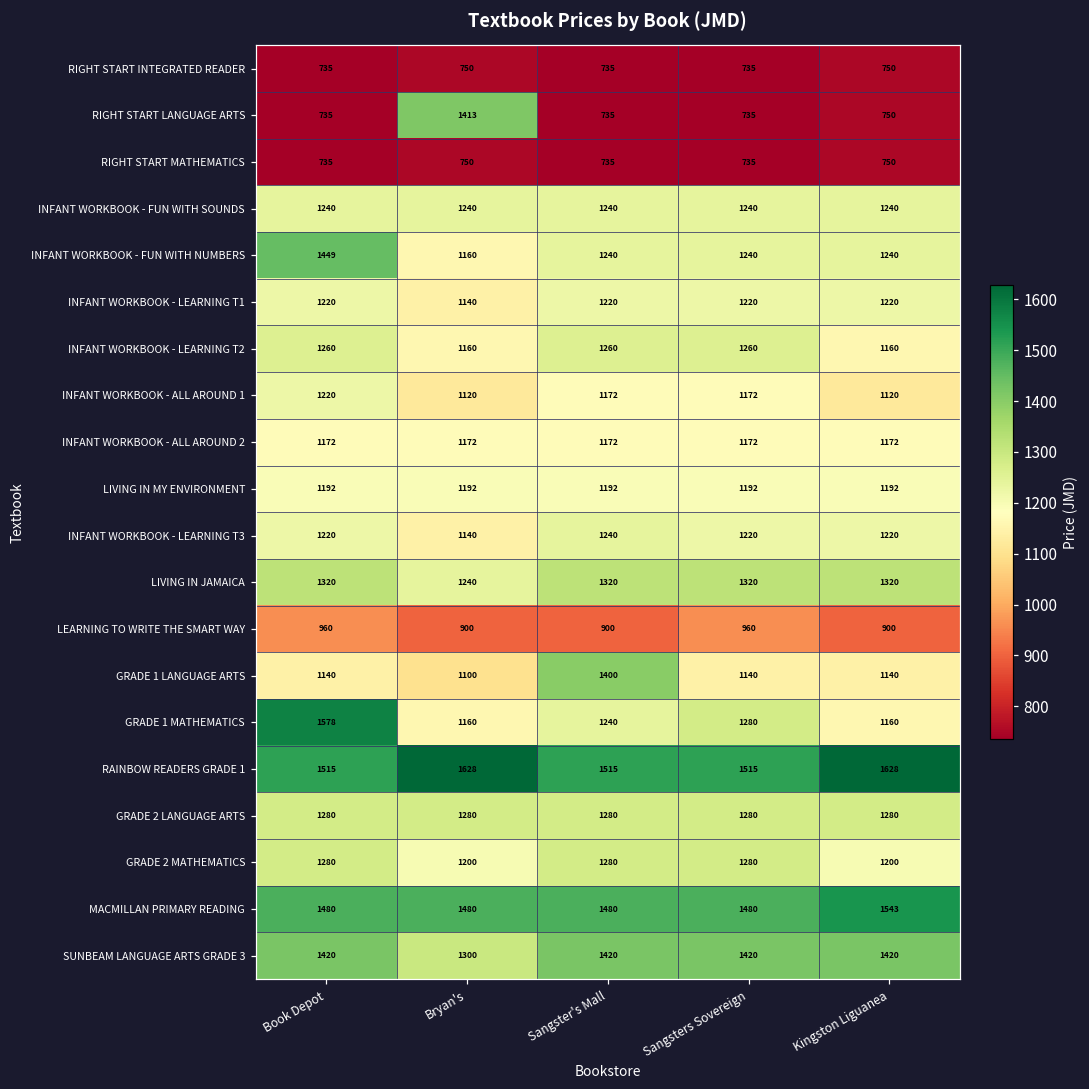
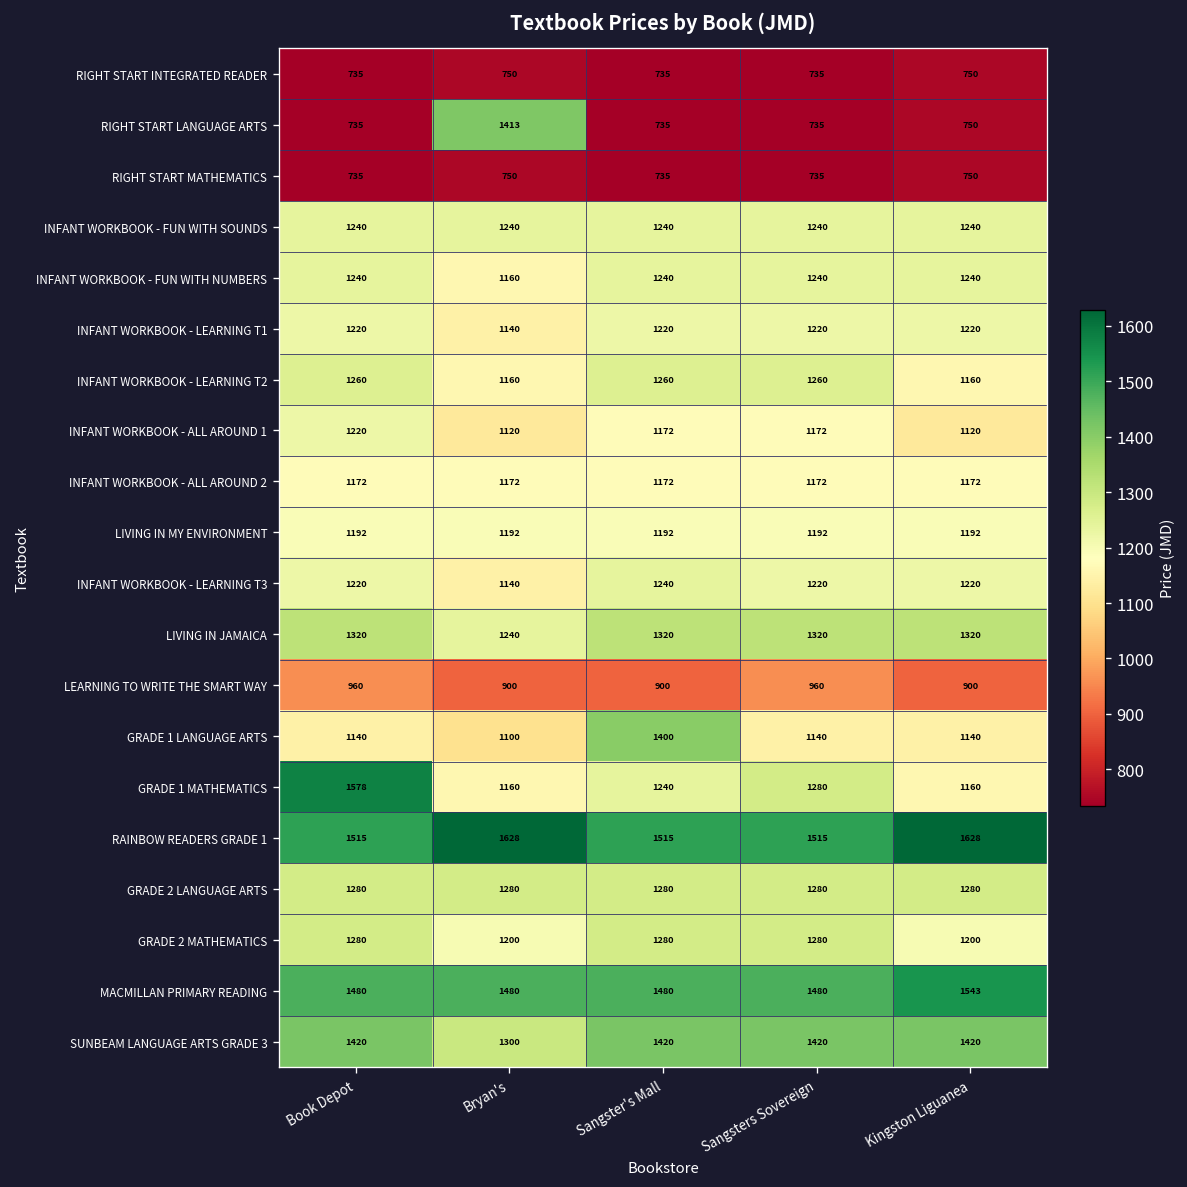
  {
    "RIGHT START INTEGRATED READER": {
      "Book Depot": 735,
      "Bryan's": 750,
      "Sangster's Mall": 735,
      "Sangsters Sovereign": 735,
      "Kingston Liguanea": 750
    },
    "RIGHT START LANGUAGE ARTS": {
      "Book Depot": 735,
      "Bryan's": 1413,
      "Sangster's Mall": 735,
      "Sangsters Sovereign": 735,
      "Kingston Liguanea": 750
    },
    "RIGHT START MATHEMATICS": {
      "Book Depot": 735,
      "Bryan's": 750,
      "Sangster's Mall": 735,
      "Sangsters Sovereign": 735,
      "Kingston Liguanea": 750
    },
    "INFANT WORKBOOK - FUN WITH SOUNDS": {
      "Book Depot": 1240,
      "Bryan's": 1240,
      "Sangster's Mall": 1240,
      "Sangsters Sovereign": 1240,
      "Kingston Liguanea": 1240
    },
    "INFANT WORKBOOK - FUN WITH NUMBERS": {
-     "Book Depot": 1449,
+     "Book Depot": 1240,
      "Bryan's": 1160,
      "Sangster's Mall": 1240,
      "Sangsters Sovereign": 1240,
      "Kingston Liguanea": 1240
    },
    "INFANT WORKBOOK - LEARNING T1": {
      "Book Depot": 1220,
      "Bryan's": 1140,
      "Sangster's Mall": 1220,
      "Sangsters Sovereign": 1220,
      "Kingston Liguanea": 1220
    },
    "INFANT WORKBOOK - LEARNING T2": {
      "Book Depot": 1260,
      "Bryan's": 1160,
      "Sangster's Mall": 1260,
      "Sangsters Sovereign": 1260,
      "Kingston Liguanea": 1160
    },
    "INFANT WORKBOOK - ALL AROUND 1": {
      "Book Depot": 1220,
      "Bryan's": 1120,
      "Sangster's Mall": 1172,
      "Sangsters Sovereign": 1172,
      "Kingston Liguanea": 1120
    },
    "INFANT WORKBOOK - ALL AROUND 2": {
      "Book Depot": 1172,
      "Bryan's": 1172,
      "Sangster's Mall": 1172,
      "Sangsters Sovereign": 1172,
      "Kingston Liguanea": 1172
    },
    "LIVING IN MY ENVIRONMENT": {
      "Book Depot": 1192,
      "Bryan's": 1192,
      "Sangster's Mall": 1192,
      "Sangsters Sovereign": 1192,
      "Kingston Liguanea": 1192
    },
    "INFANT WORKBOOK - LEARNING T3": {
      "Book Depot": 1220,
      "Bryan's": 1140,
      "Sangster's Mall": 1240,
      "Sangsters Sovereign": 1220,
      "Kingston Liguanea": 1220
    },
    "LIVING IN JAMAICA": {
      "Book Depot": 1320,
      "Bryan's": 1240,
      "Sangster's Mall": 1320,
      "Sangsters Sovereign": 1320,
      "Kingston Liguanea": 1320
    },
    "LEARNING TO WRITE THE SMART WAY": {
      "Book Depot": 960,
      "Bryan's": 900,
      "Sangster's Mall": 900,
      "Sangsters Sovereign": 960,
      "Kingston Liguanea": 900
    },
    "GRADE 1 LANGUAGE ARTS": {
      "Book Depot": 1140,
      "Bryan's": 1100,
      "Sangster's Mall": 1400,
      "Sangsters Sovereign": 1140,
      "Kingston Liguanea": 1140
    },
    "GRADE 1 MATHEMATICS": {
      "Book Depot": 1578,
      "Bryan's": 1160,
      "Sangster's Mall": 1240,
      "Sangsters Sovereign": 1280,
      "Kingston Liguanea": 1160
    },
    "RAINBOW READERS GRADE 1": {
      "Book Depot": 1515,
      "Bryan's": 1628,
      "Sangster's Mall": 1515,
      "Sangsters Sovereign": 1515,
      "Kingston Liguanea": 1628
    },
    "GRADE 2 LANGUAGE ARTS": {
      "Book Depot": 1280,
      "Bryan's": 1280,
      "Sangster's Mall": 1280,
      "Sangsters Sovereign": 1280,
      "Kingston Liguanea": 1280
    },
    "GRADE 2 MATHEMATICS": {
      "Book Depot": 1280,
      "Bryan's": 1200,
      "Sangster's Mall": 1280,
      "Sangsters Sovereign": 1280,
      "Kingston Liguanea": 1200
    },
    "MACMILLAN PRIMARY READING": {
      "Book Depot": 1480,
      "Bryan's": 1480,
      "Sangster's Mall": 1480,
      "Sangsters Sovereign": 1480,
      "Kingston Liguanea": 1543
    },
    "SUNBEAM LANGUAGE ARTS GRADE 3": {
      "Book Depot": 1420,
      "Bryan's": 1300,
      "Sangster's Mall": 1420,
      "Sangsters Sovereign": 1420,
      "Kingston Liguanea": 1420
    }
  }
